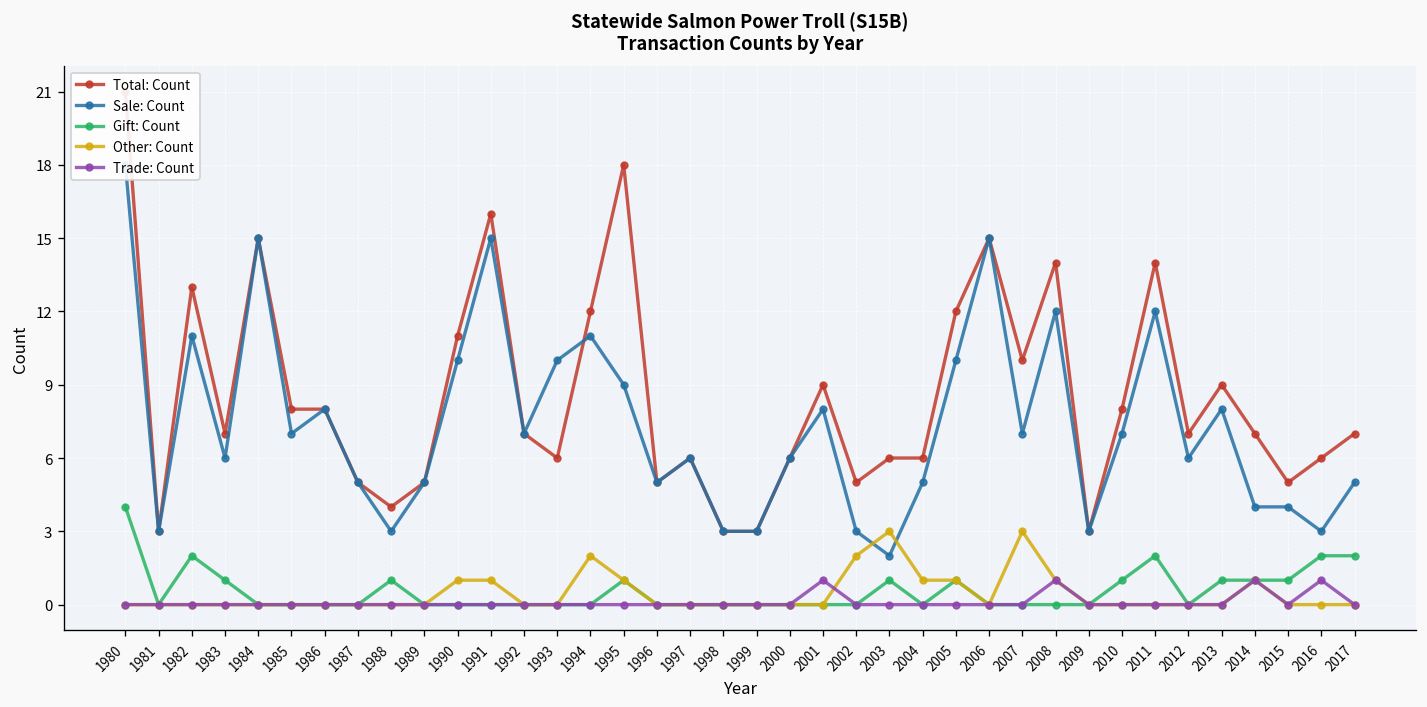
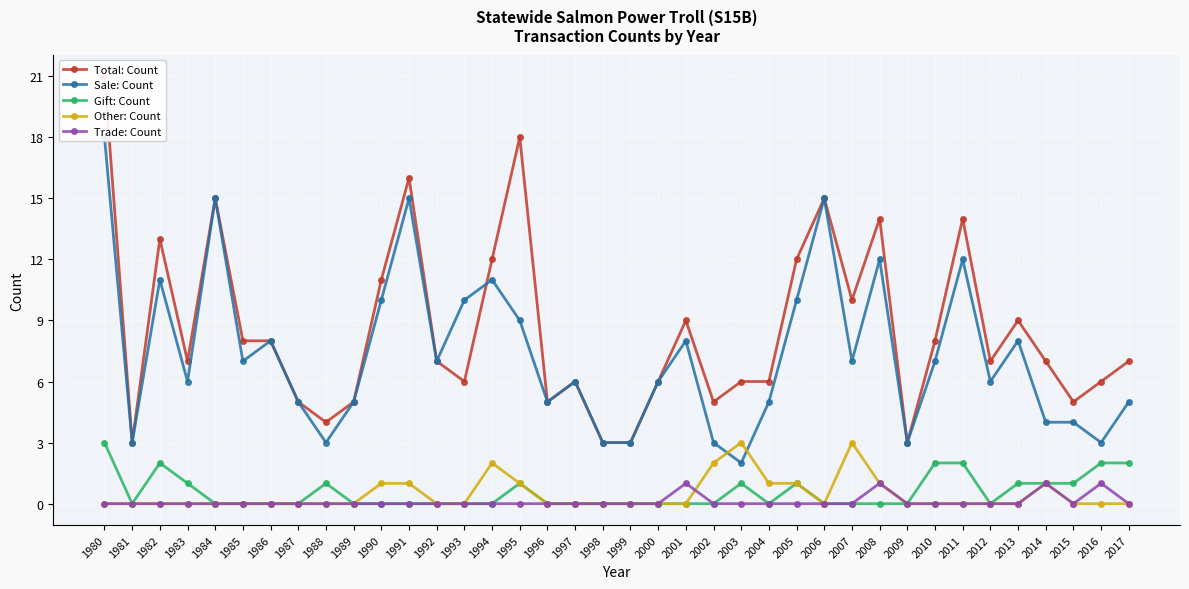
  {
    "Total: Count": {
      "1982": 13,
      "1983": 7,
      "1985": 8,
      "1988": 4,
      "1990": 11,
      "1991": 16,
      "1993": 6,
      "1994": 12,
      "1995": 18,
      "2001": 9,
      "2002": 5,
      "2003": 6,
      "2004": 6,
      "2005": 12,
      "2007": 10,
      "2008": 14,
      "2010": 8,
      "2011": 14,
      "2012": 7,
      "2013": 9,
      "2014": 7,
      "2015": 5,
      "2016": 6,
      "2017": 7
    },
    "Sale: Count": {
      "1982": 11,
      "1983": 6,
      "1985": 7,
      "1988": 3,
      "1990": 10,
      "1991": 15,
      "1993": 10,
      "1994": 11,
      "1995": 9,
      "2001": 8,
      "2002": 3,
      "2003": 2,
      "2004": 5,
      "2005": 10,
      "2007": 7,
      "2008": 12,
      "2010": 7,
      "2011": 12,
      "2012": 6,
      "2013": 8,
      "2014": 4,
      "2015": 4,
      "2016": 3,
      "2017": 5
    },
    "Gift: Count": {
-     "1980": 4,
+     "1980": 3,
      "1982": 2,
      "1983": 1,
      "1988": 1,
      "2003": 1,
      "2008": 0,
-     "2010": 1,
+     "2010": 2,
      "2011": 2,
      "2013": 1,
      "2015": 1,
      "2016": 2,
      "2017": 2
    },
    "Other: Count": {
      "1990": 1,
      "1991": 1,
      "1994": 2,
      "2002": 2,
      "2003": 3,
      "2004": 1,
      "2007": 3,
      "2016": 0
    },
    "Trade: Count": {
      "1995": 0,
      "2001": 1,
      "2003": 0,
      "2005": 0,
      "2016": 1
    }
  }
